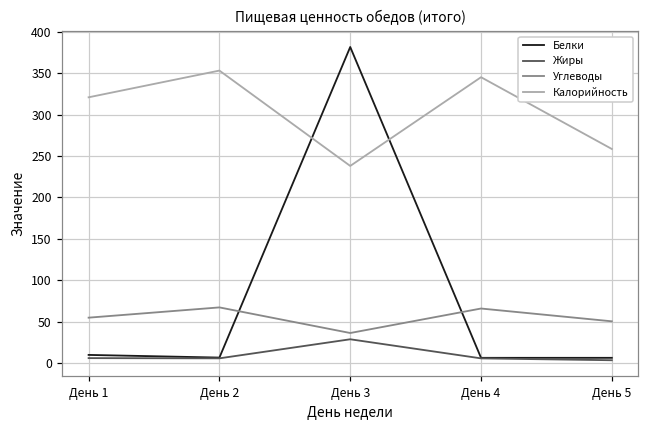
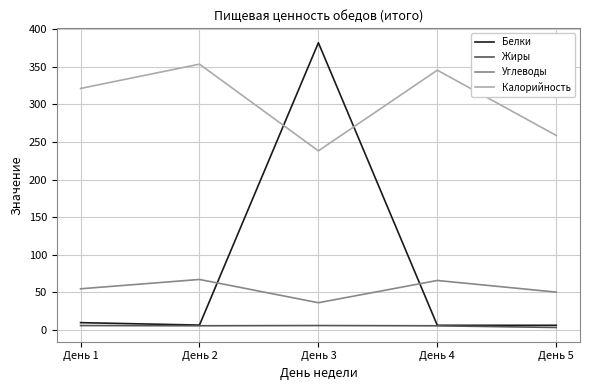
  {
    "Белки": {
      "День 1": 10,
      "День 3": 380
    },
    "Жиры": {
      "День 1": 10,
-     "День 3": 30
+     "День 3": 10
    }
  }
